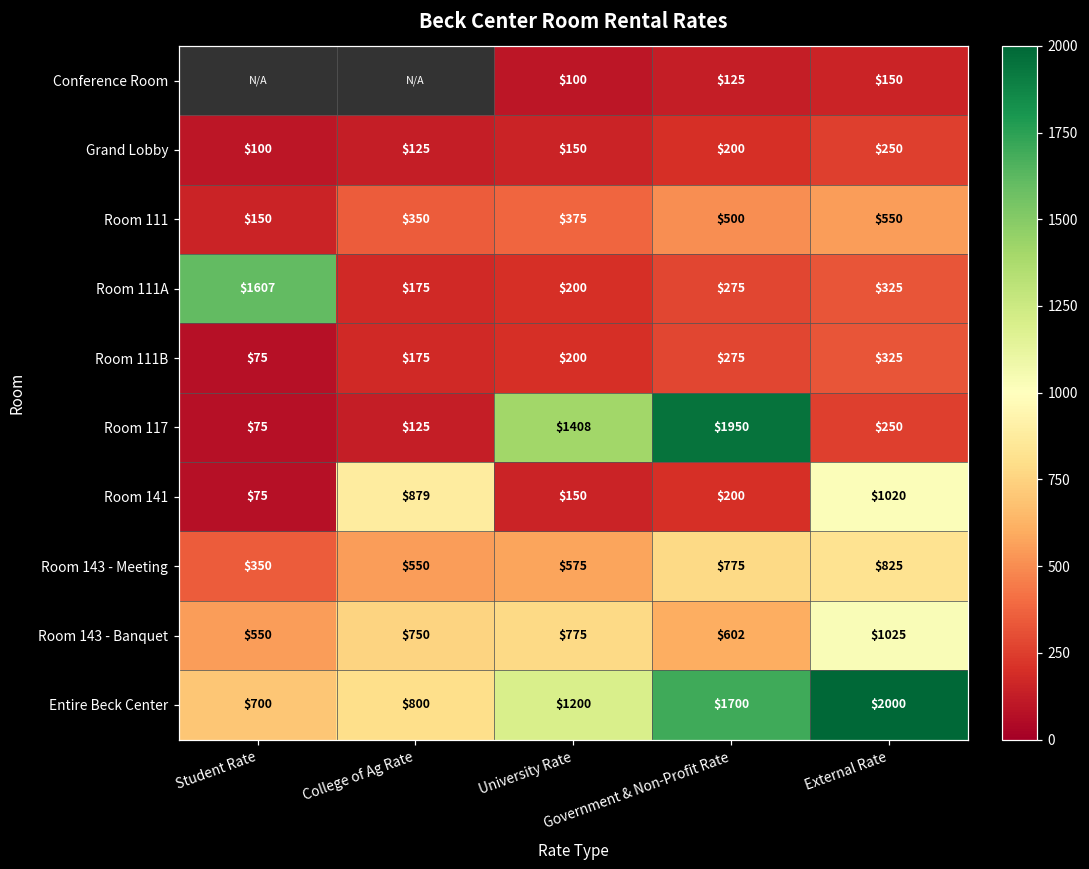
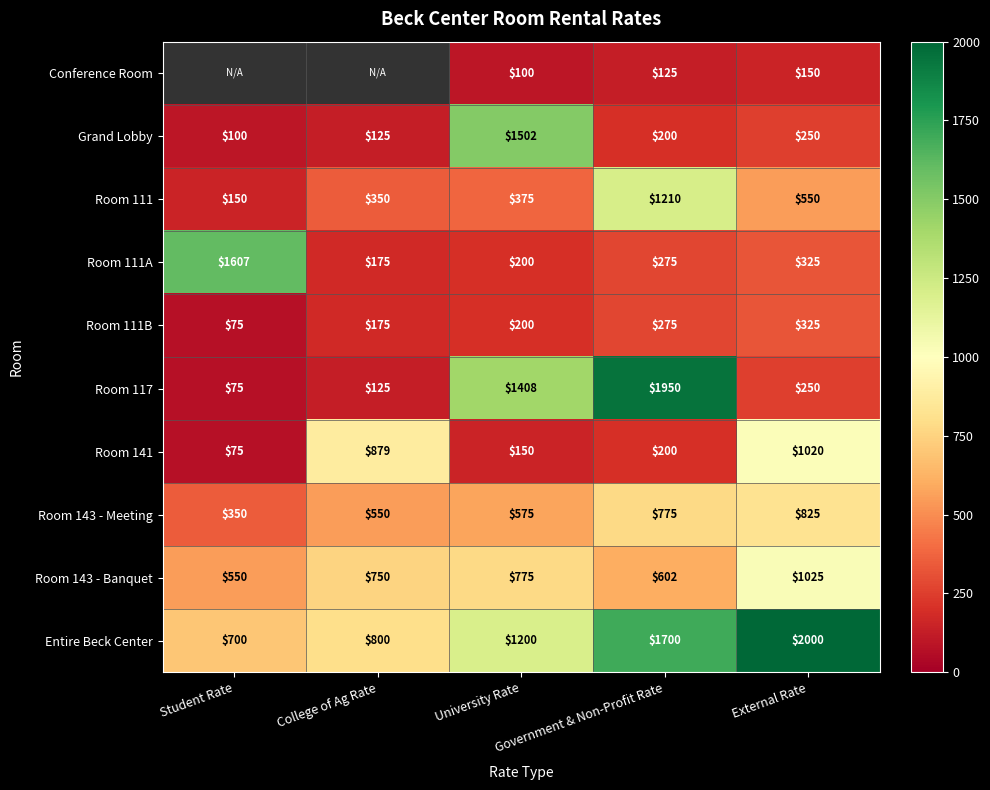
  {
    "Conference Room": {
      "University Rate": "$100",
      "Government & Non-Profit Rate": "$125",
      "External Rate": "$150"
    },
    "Grand Lobby": {
      "Student Rate": "$100",
      "College of Ag Rate": "$125",
-     "University Rate": "$150",
+     "University Rate": "$1502",
      "Government & Non-Profit Rate": "$200",
      "External Rate": "$250"
    },
    "Room 111": {
      "Student Rate": "$150",
      "College of Ag Rate": "$350",
      "University Rate": "$375",
-     "Government & Non-Profit Rate": "$500",
+     "Government & Non-Profit Rate": "$1210",
      "External Rate": "$550"
    },
    "Room 111A": {
      "Student Rate": "$1607",
      "College of Ag Rate": "$175",
      "University Rate": "$200",
      "Government & Non-Profit Rate": "$275",
      "External Rate": "$325"
    },
    "Room 111B": {
      "Student Rate": "$75",
      "College of Ag Rate": "$175",
      "University Rate": "$200",
      "Government & Non-Profit Rate": "$275",
      "External Rate": "$325"
    },
    "Room 117": {
      "Student Rate": "$75",
      "College of Ag Rate": "$125",
      "University Rate": "$1408",
      "Government & Non-Profit Rate": "$1950",
      "External Rate": "$250"
    },
    "Room 141": {
      "Student Rate": "$75",
      "College of Ag Rate": "$879",
      "University Rate": "$150",
      "Government & Non-Profit Rate": "$200",
      "External Rate": "$1020"
    },
    "Room 143 - Meeting": {
      "Student Rate": "$350",
      "College of Ag Rate": "$550",
      "University Rate": "$575",
      "Government & Non-Profit Rate": "$775",
      "External Rate": "$825"
    },
    "Room 143 - Banquet": {
      "Student Rate": "$550",
      "College of Ag Rate": "$750",
      "University Rate": "$775",
      "Government & Non-Profit Rate": "$602",
      "External Rate": "$1025"
    },
    "Entire Beck Center": {
      "Student Rate": "$700",
      "College of Ag Rate": "$800",
      "University Rate": "$1200",
      "Government & Non-Profit Rate": "$1700",
      "External Rate": "$2000"
    }
  }
